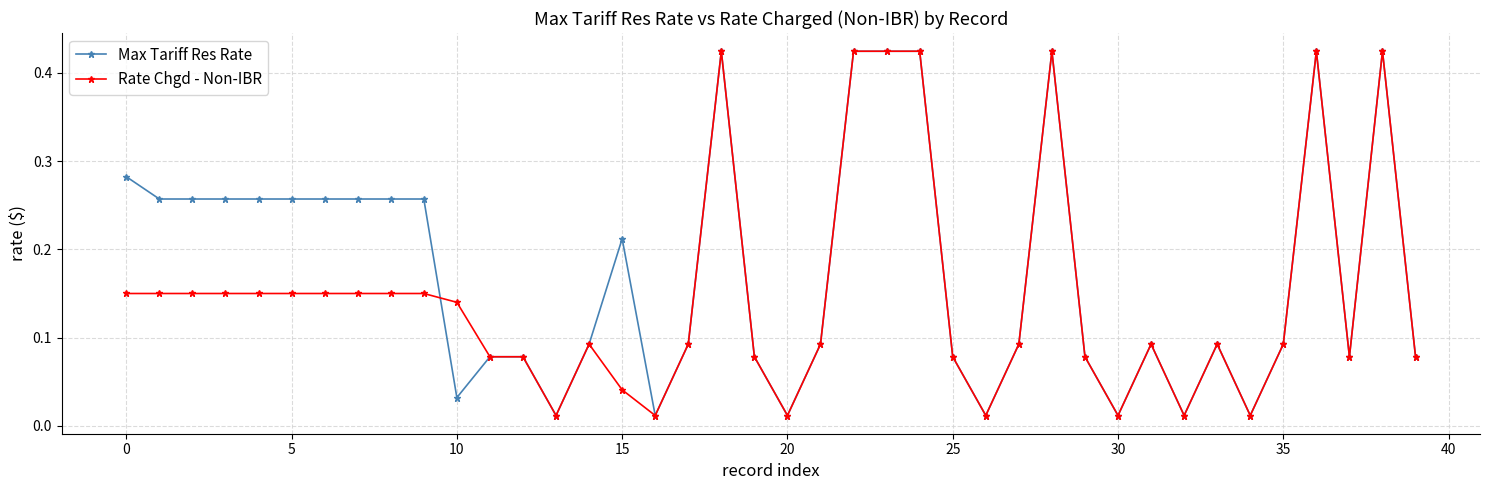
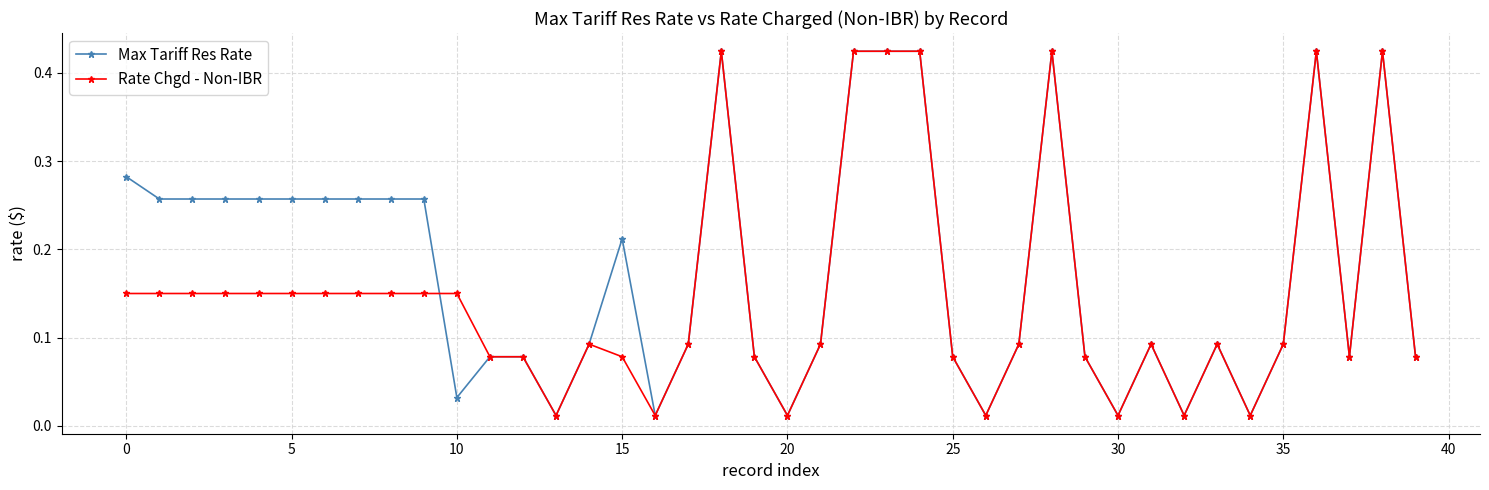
  {
    "Max Tariff Res Rate": {
      "0": 0.28,
      "5": 0.26,
      "10": 0.03,
      "15": 0.21
    },
    "Rate Chgd - Non-IBR": {
      "0": 0.15,
      "5": 0.15,
-     "10": 0.14,
-     "15": 0.04
+     "10": 0.15,
+     "15": 0.08
    }
  }
